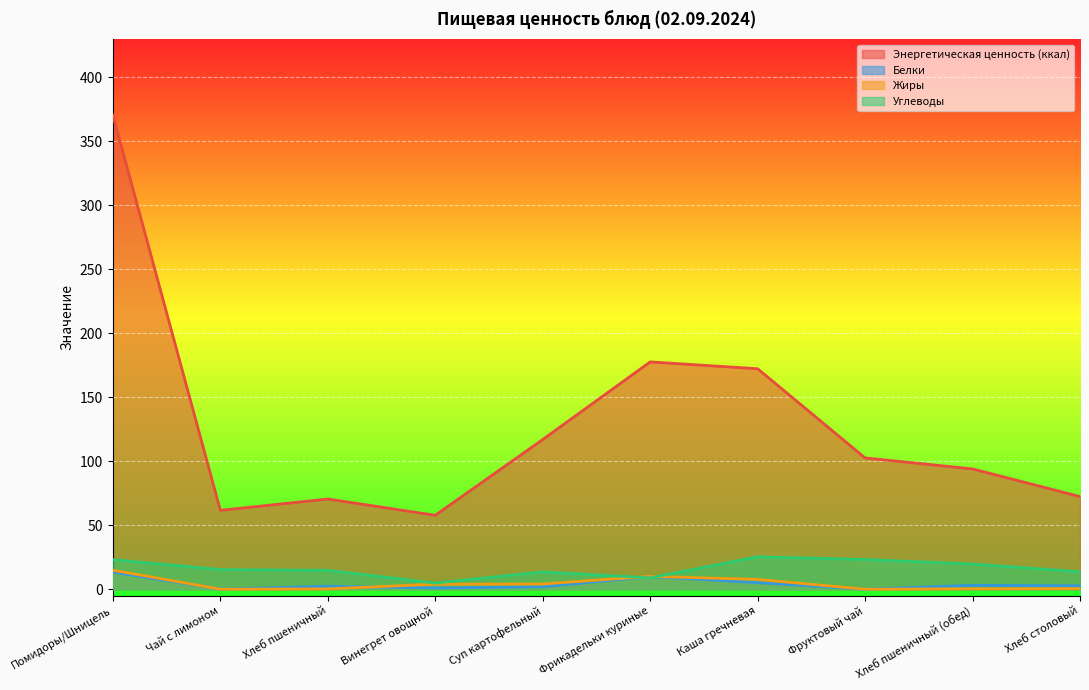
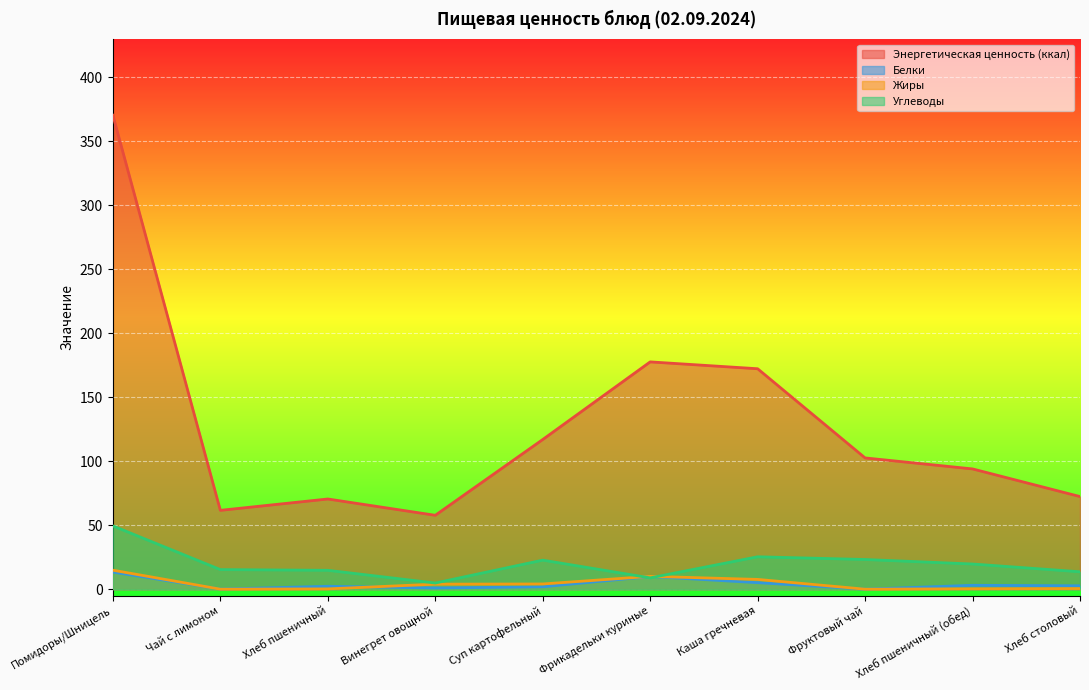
  {
    "Энергетическая ценность (ккал)": {
      "Помидоры/Шницель": 370,
      "Чай с лимоном": 62,
      "Хлеб пшеничный": 71,
      "Винегрет овощной": 58,
      "Суп картофельный": 117,
      "Фрикадельки куриные": 178,
      "Каша гречневая": 172,
      "Фруктовый чай": 103,
      "Хлеб пшеничный (обед)": 94,
      "Хлеб столовый": 72
    },
    "Белки": {
      "Хлеб пшеничный": 2,
      "Винегрет овощной": 1,
      "Суп картофельный": 2,
      "Каша гречневая": 5,
      "Хлеб пшеничный (обед)": 3,
      "Хлеб столовый": 3
    },
    "Жиры": {
      "Хлеб пшеничный": 0,
      "Суп картофельный": 4,
      "Каша гречневая": 8,
      "Хлеб пшеничный (обед)": 0,
      "Хлеб столовый": 0
    },
    "Углеводы": {
-     "Помидоры/Шницель": 23,
+     "Помидоры/Шницель": 49,
      "Чай с лимоном": 15,
      "Хлеб пшеничный": 15,
-     "Суп картофельный": 14,
+     "Суп картофельный": 23,
      "Каша гречневая": 25,
      "Фруктовый чай": 23,
      "Хлеб пшеничный (обед)": 20,
      "Хлеб столовый": 14
    }
  }
